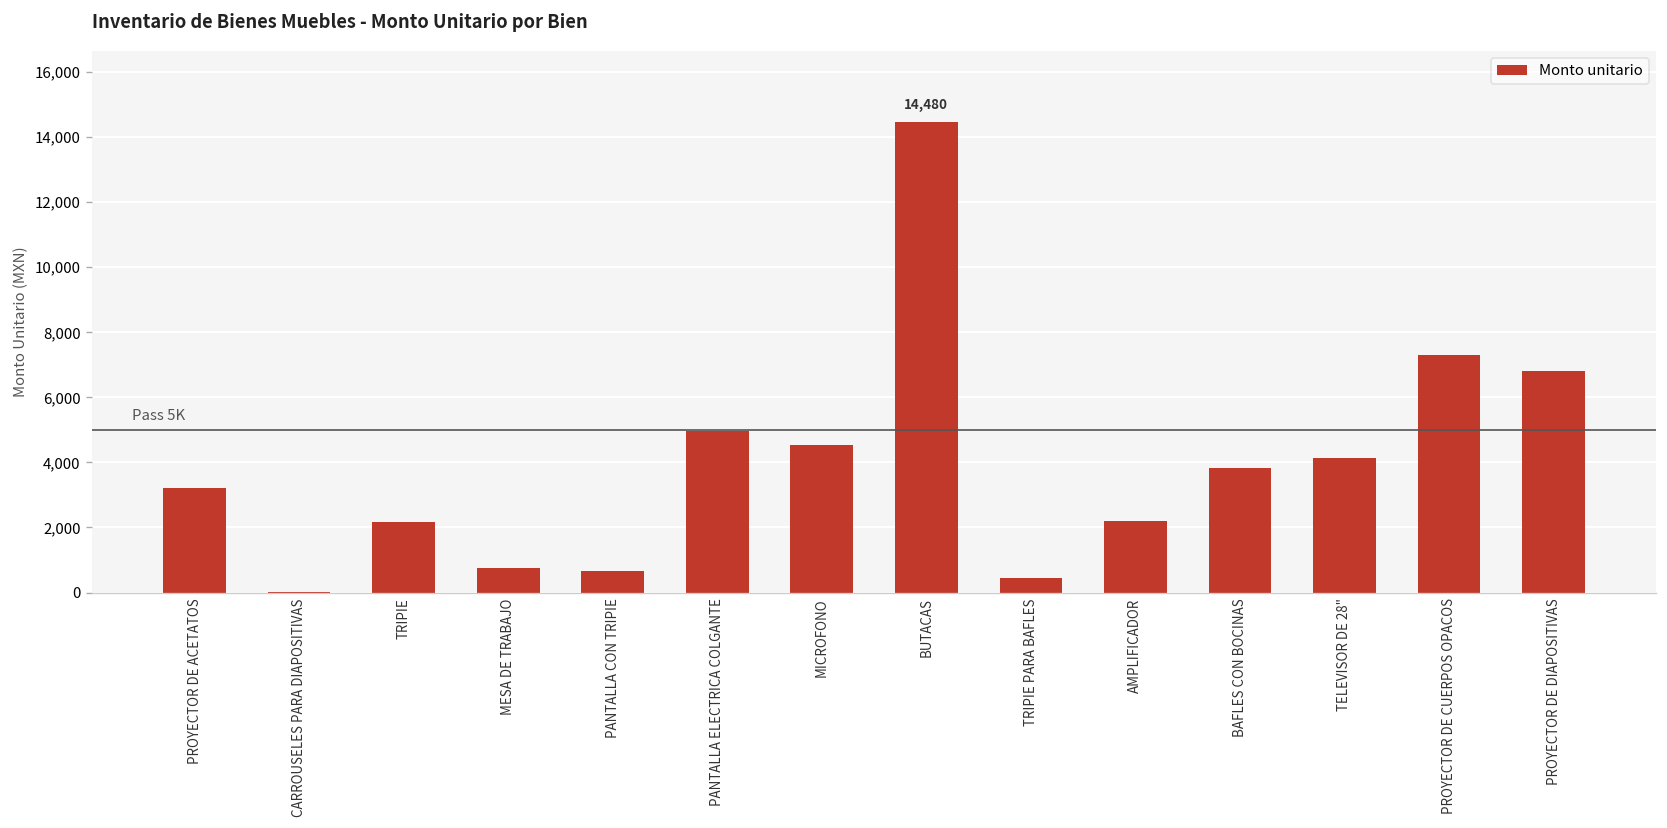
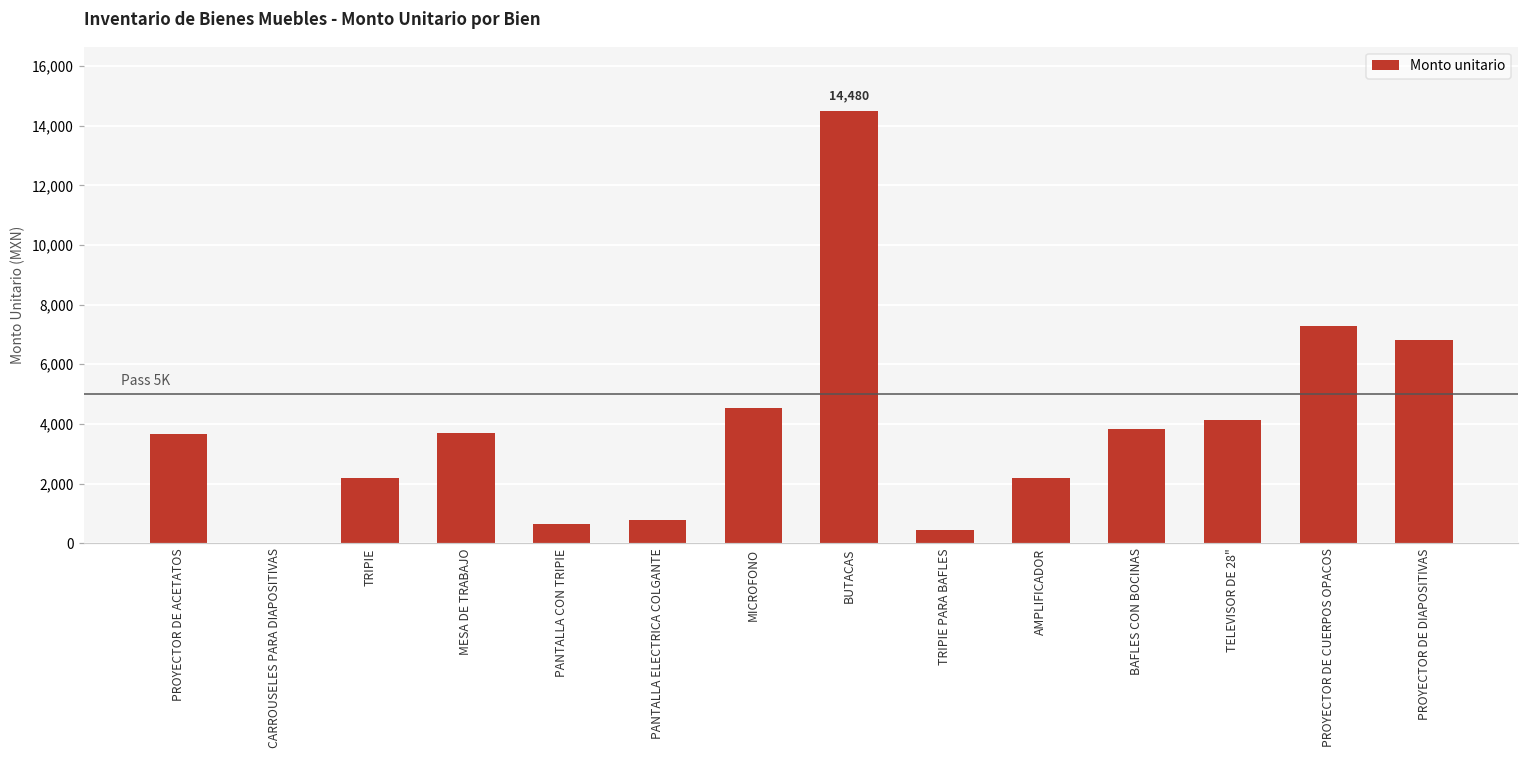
  {
-   "PROYECTOR DE ACETATOS": "3,200",
+   "PROYECTOR DE ACETATOS": "3,700",
    "TRIPIE": "2,200",
-   "MESA DE TRABAJO": "800",
+   "MESA DE TRABAJO": "3,700",
    "PANTALLA CON TRIPIE": "600",
-   "PANTALLA ELECTRICA COLGANTE": "5,000",
+   "PANTALLA ELECTRICA COLGANTE": "800",
    "MICROFONO": "4,500",
    "TRIPIE PARA BAFLES": "400",
    "AMPLIFICADOR": "2,200",
    "BAFLES CON BOCINAS": "3,800",
    "TELEVISOR DE 28\"": "4,100",
    "PROYECTOR DE CUERPOS OPACOS": "7,300",
    "PROYECTOR DE DIAPOSITIVAS": "6,800"
  }
